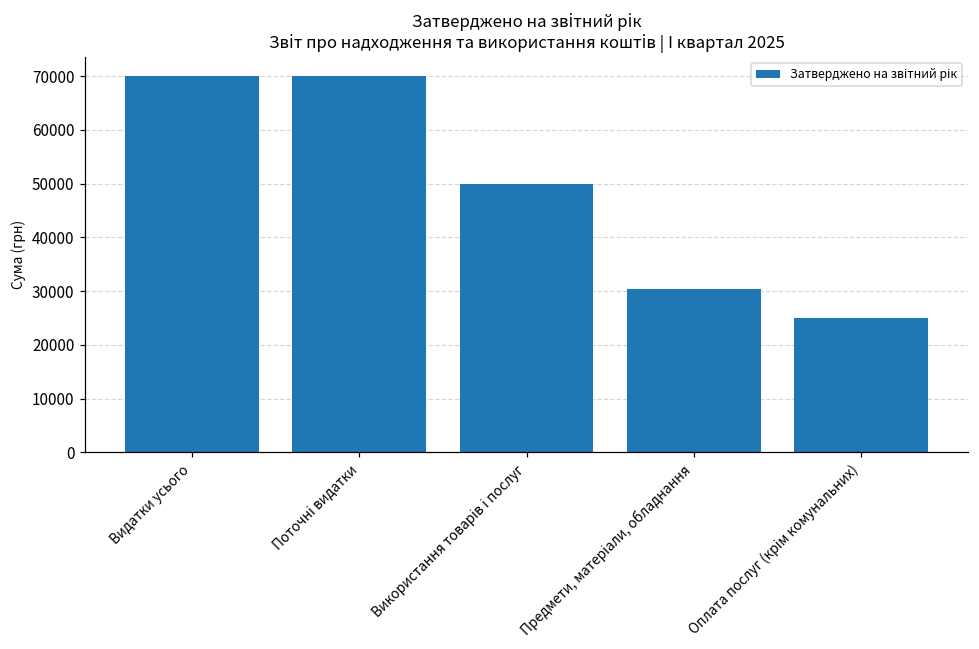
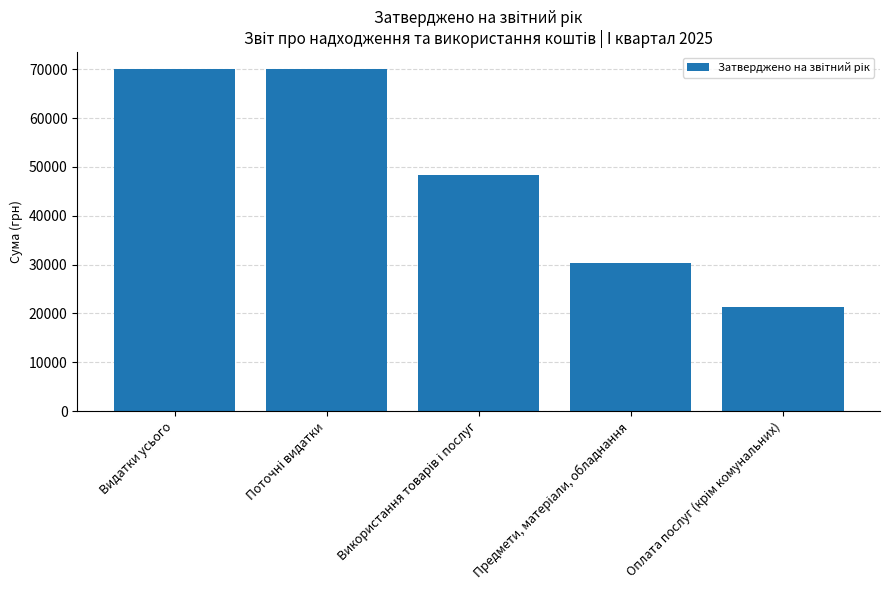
  {
    "Видатки усього": 70000,
    "Поточні видатки": 70000,
-   "Використання товарів і послуг": 50000,
+   "Використання товарів і послуг": 48000,
    "Предмети, матеріали, обладнання": 30000,
-   "Оплата послуг (крім комунальних)": 25000
+   "Оплата послуг (крім комунальних)": 21000
  }
